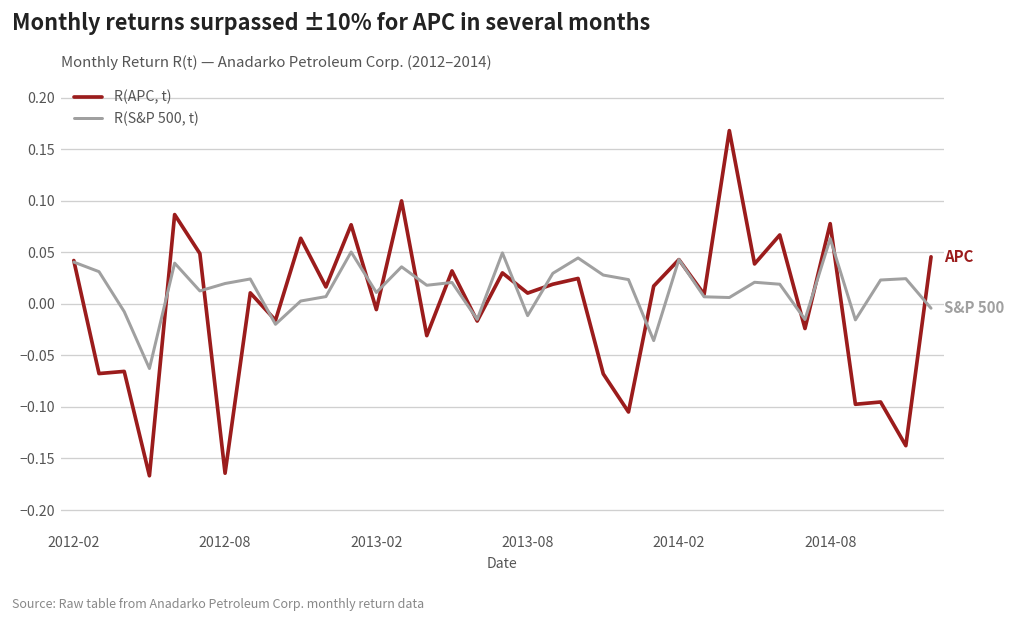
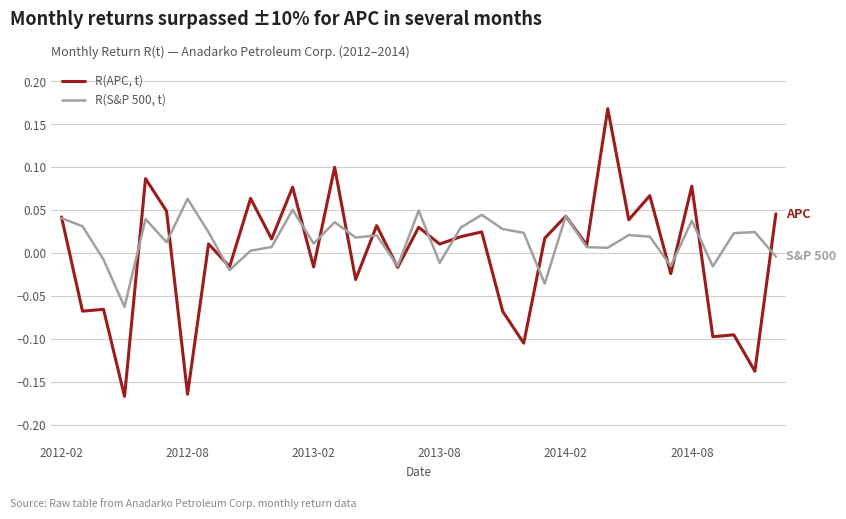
  {
    "R(APC, t)": {
      "2012-08": -0.16,
-     "2013-02": -0.01,
+     "2013-02": -0.02,
      "2013-08": 0.01,
      "2014-08": 0.08
    },
    "R(S&P 500, t)": {
-     "2012-08": 0.02,
+     "2012-08": 0.06,
      "2013-02": 0.01,
      "2013-08": -0.01,
-     "2014-08": 0.06
+     "2014-08": 0.04
    }
  }
